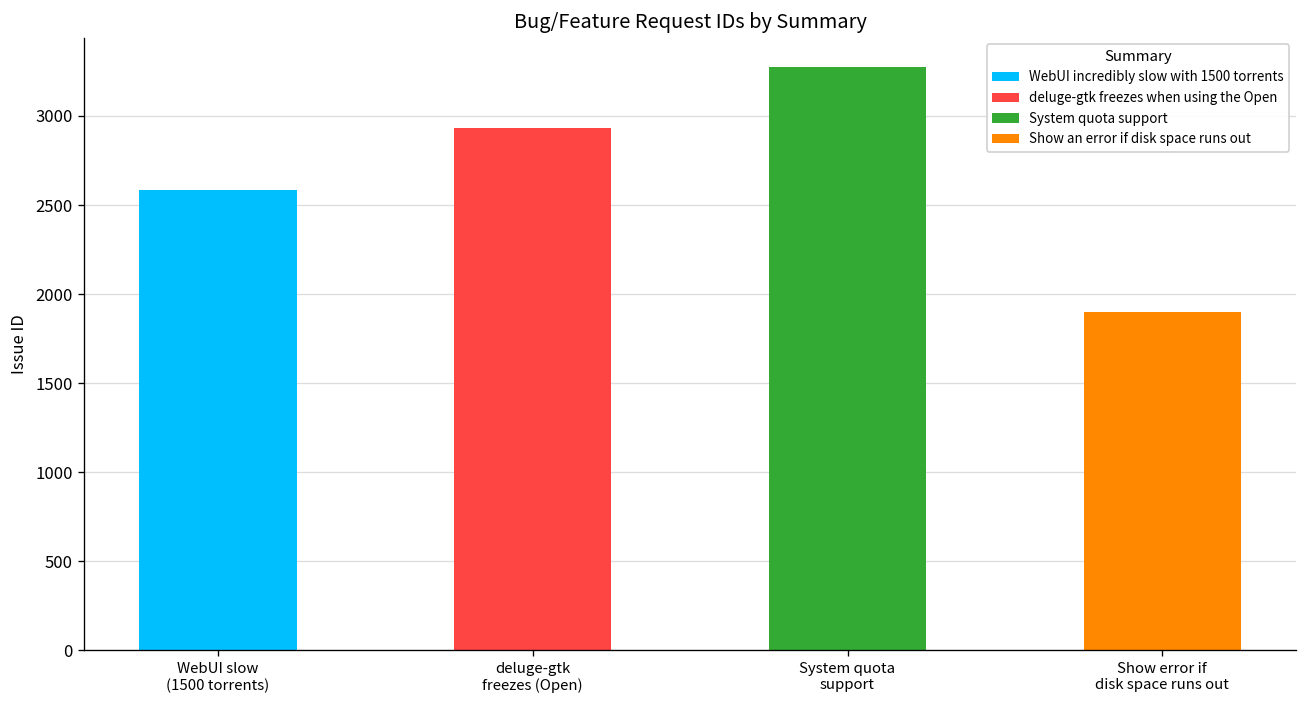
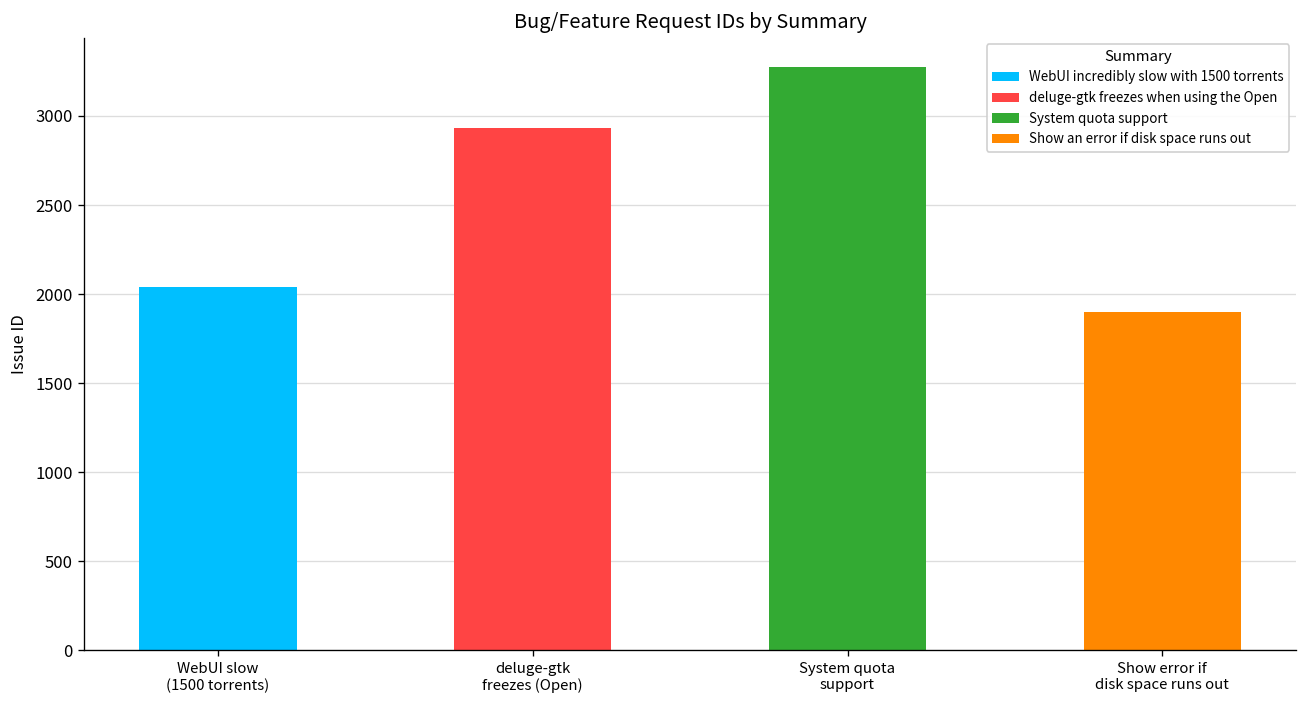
  {
-   "WebUI slow (1500 torrents)": 2590,
+   "WebUI slow (1500 torrents)": 2040,
    "deluge-gtk freezes (Open)": 2930,
    "System quota support": 3280,
    "Show error if disk space runs out": 1900
  }
